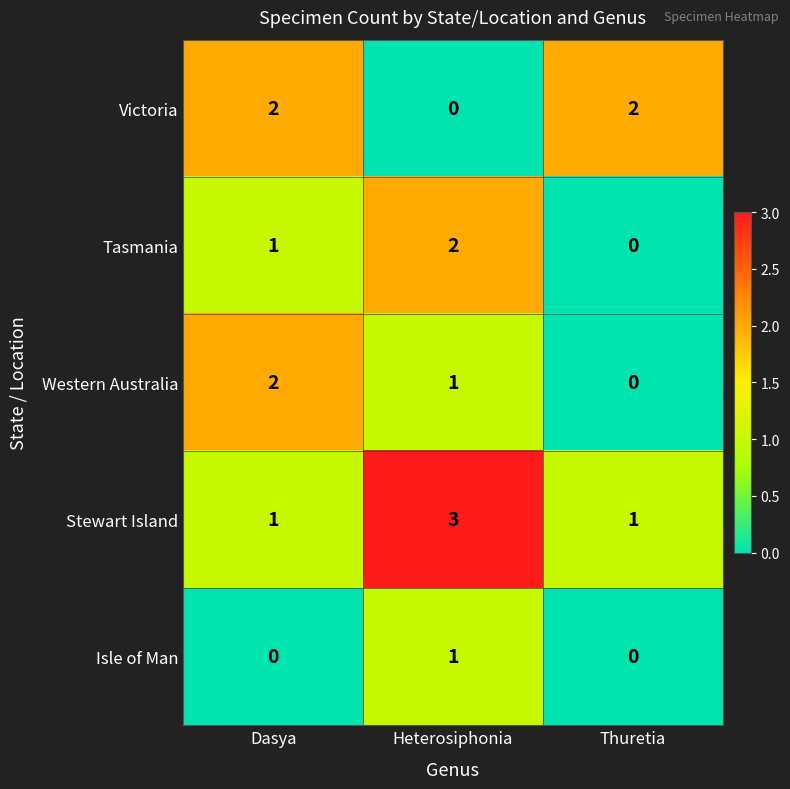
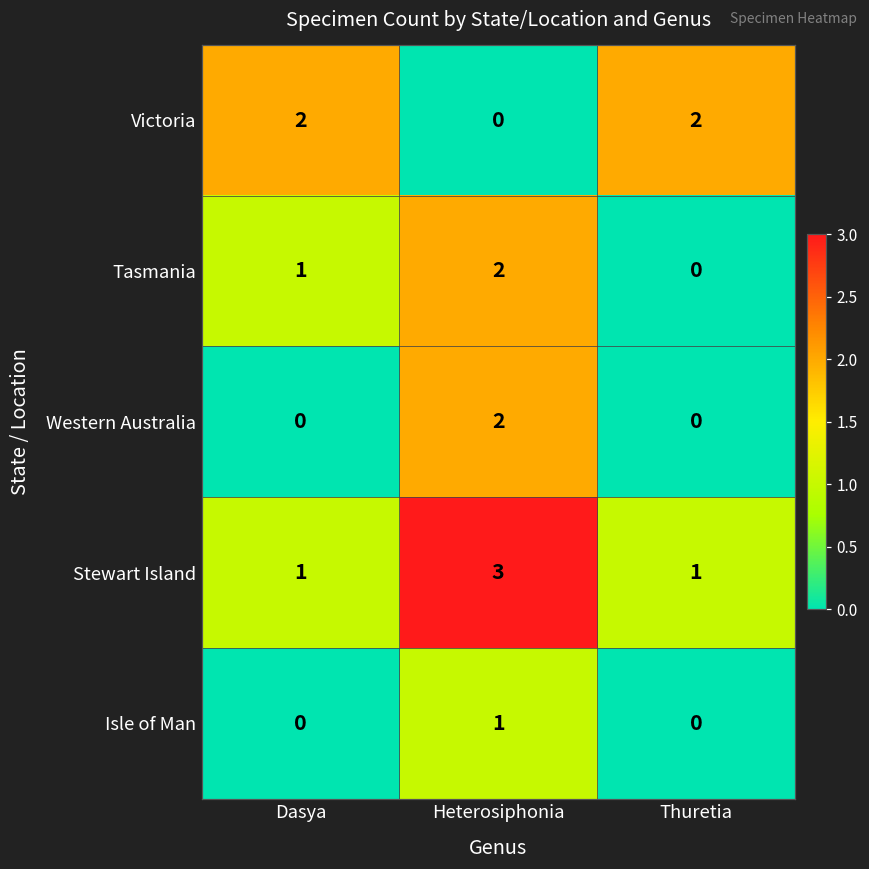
  {
    "Victoria": {
      "Dasya": 2,
      "Heterosiphonia": 0,
      "Thuretia": 2
    },
    "Tasmania": {
      "Dasya": 1,
      "Heterosiphonia": 2,
      "Thuretia": 0
    },
    "Western Australia": {
-     "Dasya": 2,
-     "Heterosiphonia": 1,
+     "Dasya": 0,
+     "Heterosiphonia": 2,
      "Thuretia": 0
    },
    "Stewart Island": {
      "Dasya": 1,
      "Heterosiphonia": 3,
      "Thuretia": 1
    },
    "Isle of Man": {
      "Dasya": 0,
      "Heterosiphonia": 1,
      "Thuretia": 0
    }
  }
